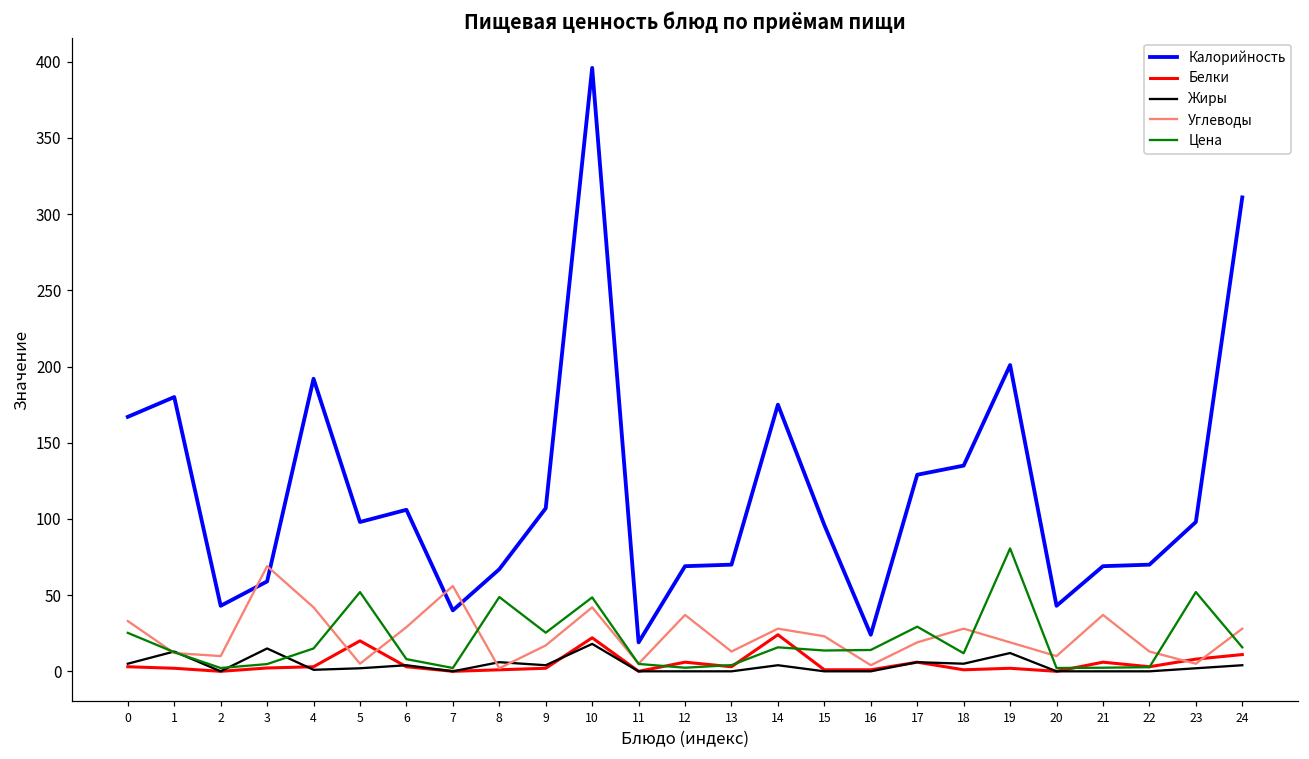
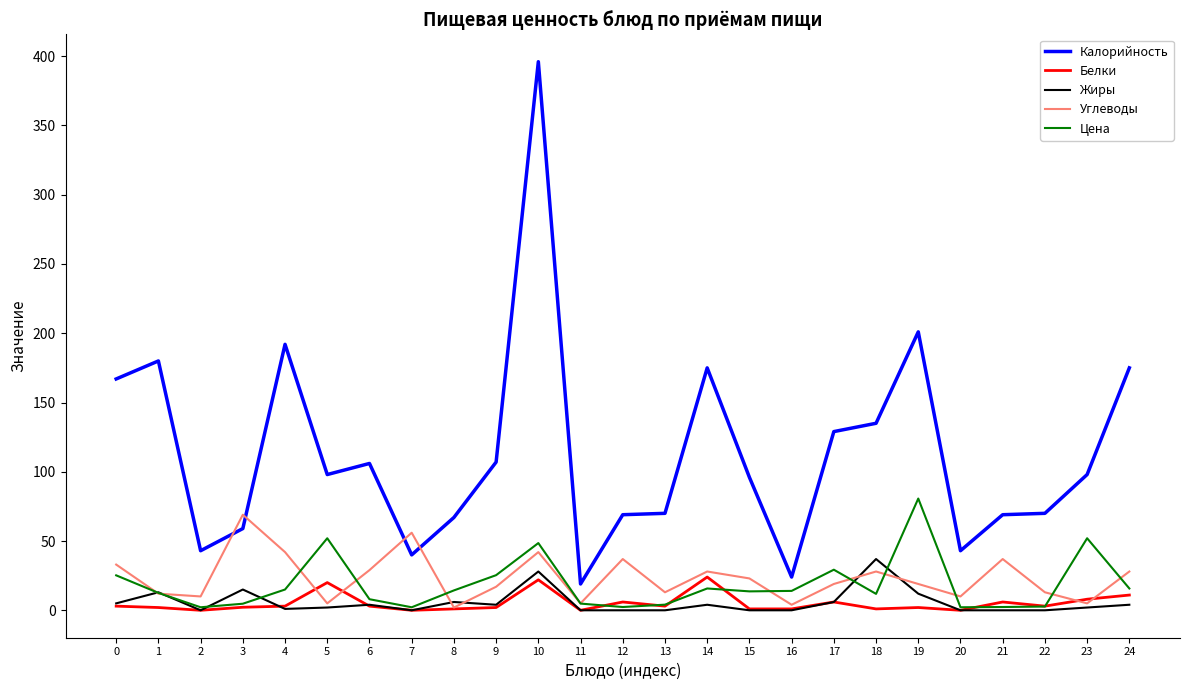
  {
    "Калорийность": {
      "0": 167,
      "1": 180,
      "2": 43,
      "3": 59,
      "4": 192,
      "5": 98,
      "6": 106,
      "7": 40,
      "8": 67,
      "9": 107,
      "10": 396,
      "11": 19,
      "12": 69,
      "13": 70,
      "14": 175,
      "15": 96,
      "16": 24,
      "17": 129,
      "18": 135,
      "19": 201,
      "20": 43,
      "21": 69,
      "22": 70,
      "23": 98,
-     "24": 311
+     "24": 175
    },
    "Белки": {
      "0": 3,
      "1": 2,
      "3": 2,
      "4": 3,
      "5": 20,
      "9": 2,
      "10": 22,
      "12": 6,
      "14": 24,
      "18": 1,
      "19": 2,
      "21": 6,
      "23": 8,
      "24": 11
    },
    "Жиры": {
      "0": 5,
      "3": 15,
      "4": 1,
      "5": 2,
      "8": 6,
      "9": 4,
-     "10": 18,
+     "10": 28,
      "12": 0,
      "13": 0,
      "14": 4,
-     "18": 5,
+     "18": 37,
      "19": 12,
      "21": 0,
      "22": 0,
      "23": 2,
      "24": 4
    },
    "Углеводы": {
      "0": 33,
      "2": 10,
      "3": 69,
      "4": 42,
      "5": 5,
      "6": 29,
      "7": 56,
      "9": 17,
      "10": 42,
      "12": 37,
      "13": 13,
      "14": 28,
      "15": 23,
      "16": 4,
      "17": 19,
      "18": 28,
      "19": 19,
      "20": 10,
      "21": 37,
      "22": 13,
      "23": 5,
      "24": 28
    },
    "Цена": {
      "0": 25,
      "2": 2,
      "3": 5,
      "4": 15,
      "5": 52,
      "6": 8,
      "7": 2,
-     "8": 49,
+     "8": 14,
      "9": 25,
      "10": 49,
      "12": 2,
      "14": 16,
      "15": 14,
      "16": 14,
      "17": 29,
      "18": 12,
      "19": 81,
      "20": 2,
      "21": 2,
      "23": 52,
      "24": 16
    }
  }
